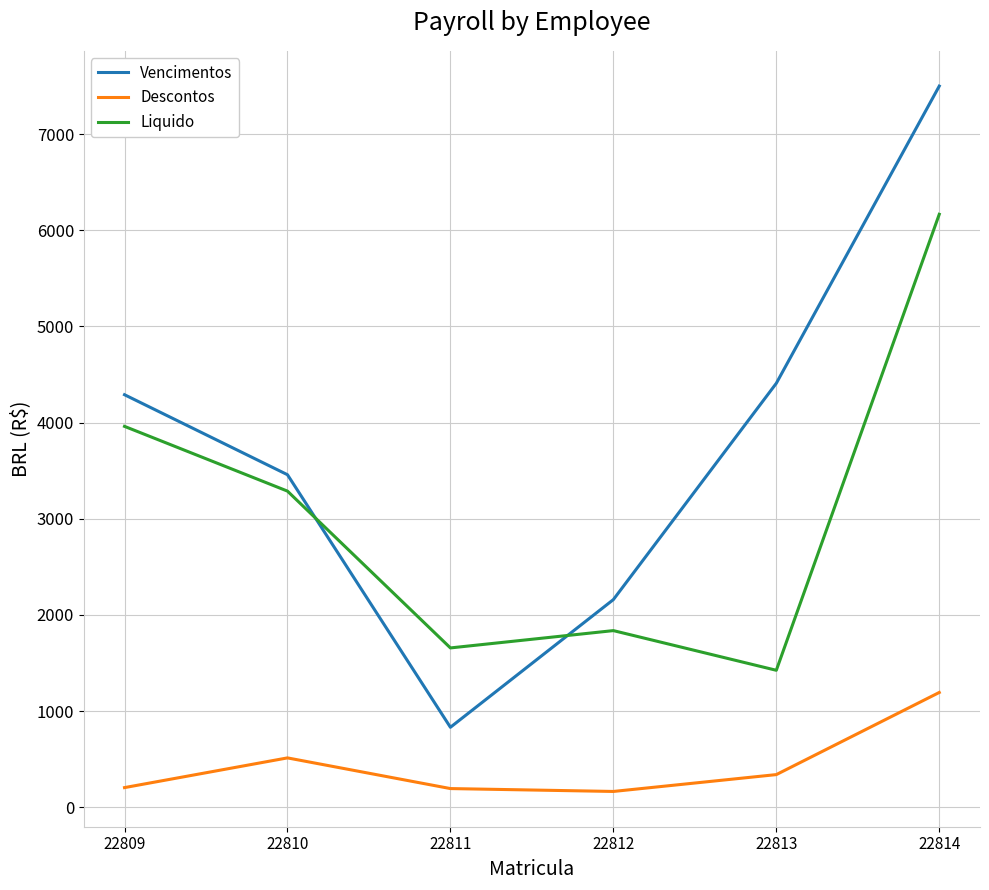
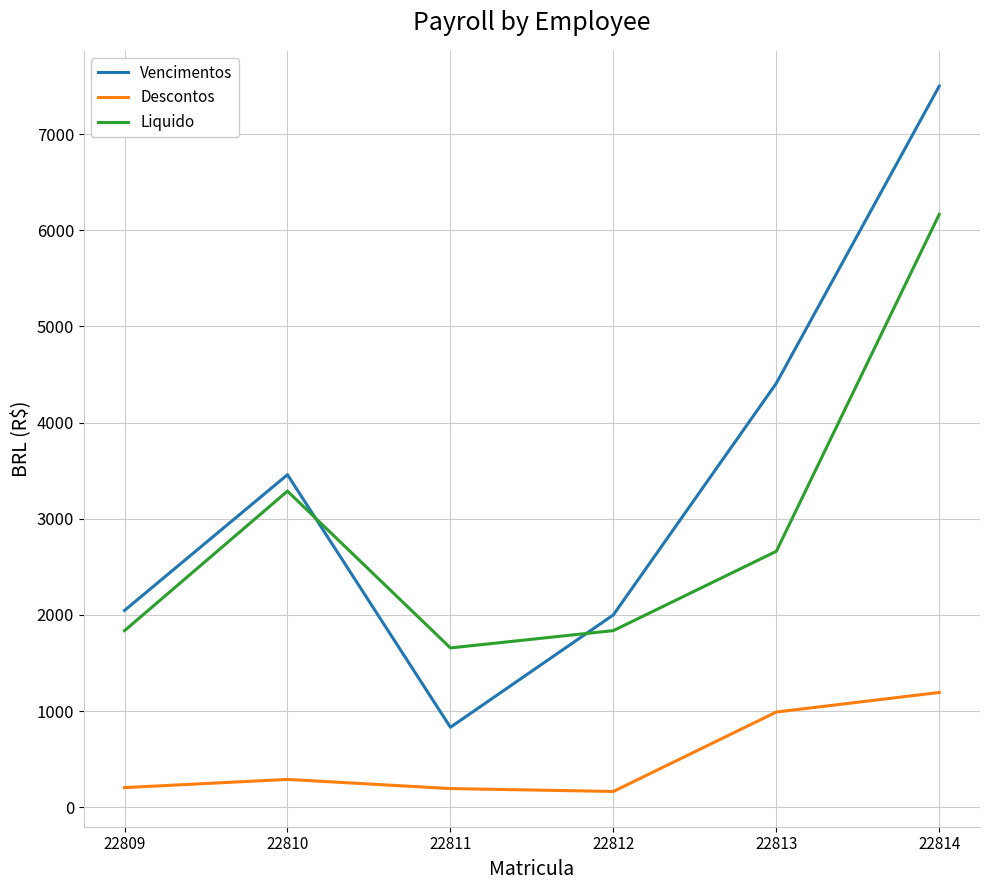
  {
    "Vencimentos": {
-     "22809": 4300,
+     "22809": 2000,
      "22810": 3500,
      "22811": 800,
-     "22812": 2200,
+     "22812": 2000,
      "22813": 4400,
      "22814": 7500
    },
    "Descontos": {
      "22809": 200,
-     "22810": 500,
+     "22810": 300,
      "22811": 200,
      "22812": 200,
-     "22813": 300,
+     "22813": 1000,
      "22814": 1200
    },
    "Liquido": {
-     "22809": 4000,
+     "22809": 1800,
      "22810": 3300,
      "22811": 1700,
      "22812": 1800,
-     "22813": 1400,
+     "22813": 2700,
      "22814": 6200
    }
  }
